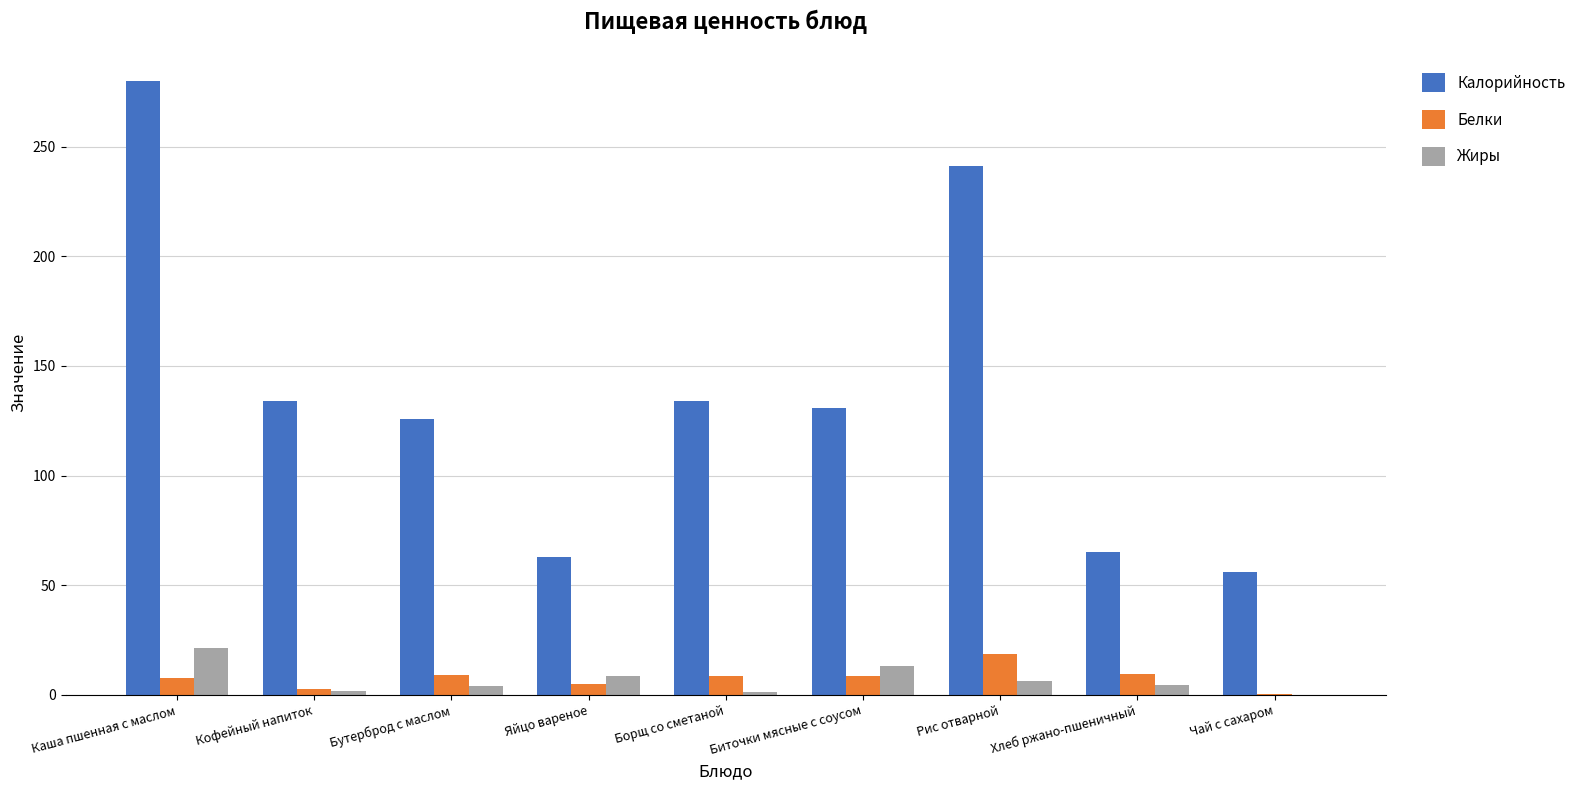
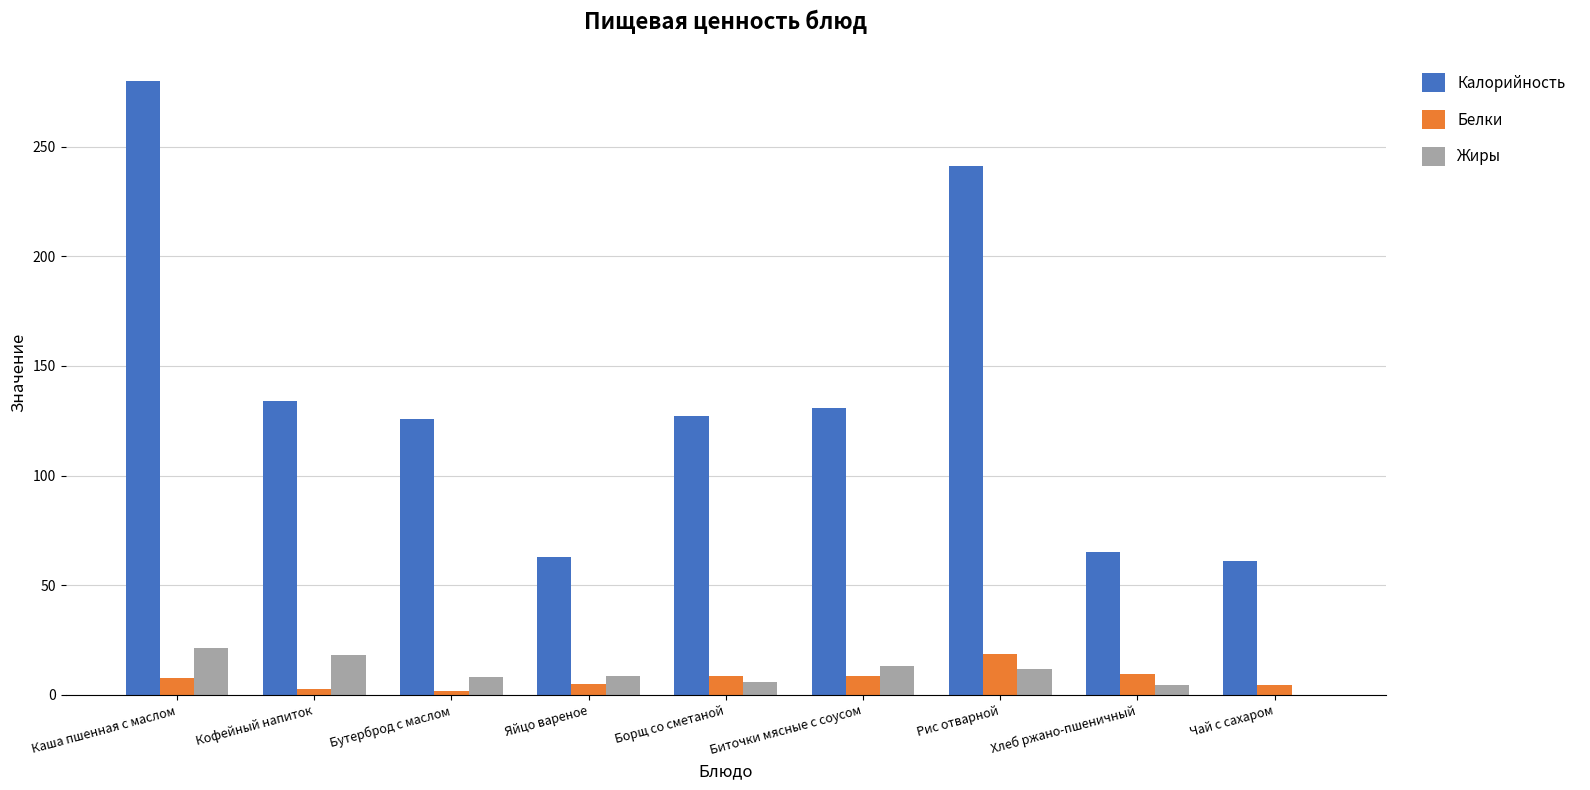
  {
    "Калорийность": {
      "Каша пшенная с маслом": 280,
      "Кофейный напиток": 134,
      "Бутерброд с маслом": 126,
      "Яйцо вареное": 63,
-     "Борщ со сметаной": 134,
+     "Борщ со сметаной": 127,
      "Биточки мясные с соусом": 131,
      "Рис отварной": 241,
      "Хлеб ржано-пшеничный": 65,
-     "Чай с сахаром": 56
+     "Чай с сахаром": 61
    },
    "Белки": {
      "Каша пшенная с маслом": 8,
      "Кофейный напиток": 2,
-     "Бутерброд с маслом": 9,
+     "Бутерброд с маслом": 2,
      "Яйцо вареное": 5,
      "Борщ со сметаной": 9,
      "Биточки мясные с соусом": 9,
      "Рис отварной": 19,
      "Хлеб ржано-пшеничный": 10,
-     "Чай с сахаром": 0
+     "Чай с сахаром": 5
    },
    "Жиры": {
      "Каша пшенная с маслом": 21,
-     "Кофейный напиток": 2,
-     "Бутерброд с маслом": 4,
+     "Кофейный напиток": 18,
+     "Бутерброд с маслом": 8,
      "Яйцо вареное": 8,
-     "Борщ со сметаной": 1,
+     "Борщ со сметаной": 6,
      "Биточки мясные с соусом": 13,
-     "Рис отварной": 6,
+     "Рис отварной": 12,
      "Хлеб ржано-пшеничный": 5,
      "Чай с сахаром": 0
    }
  }
